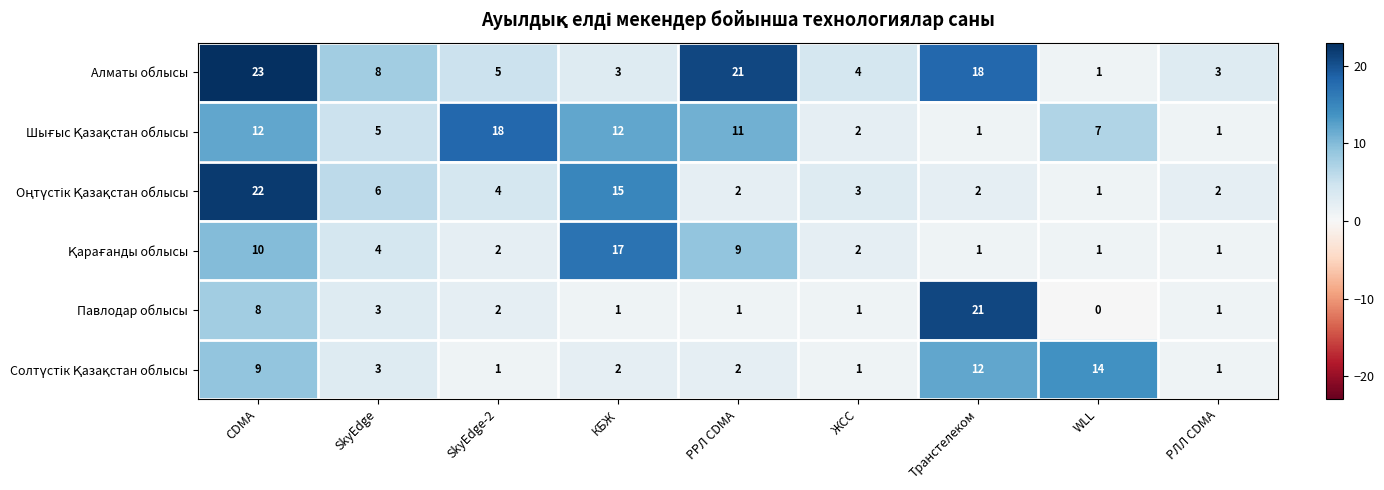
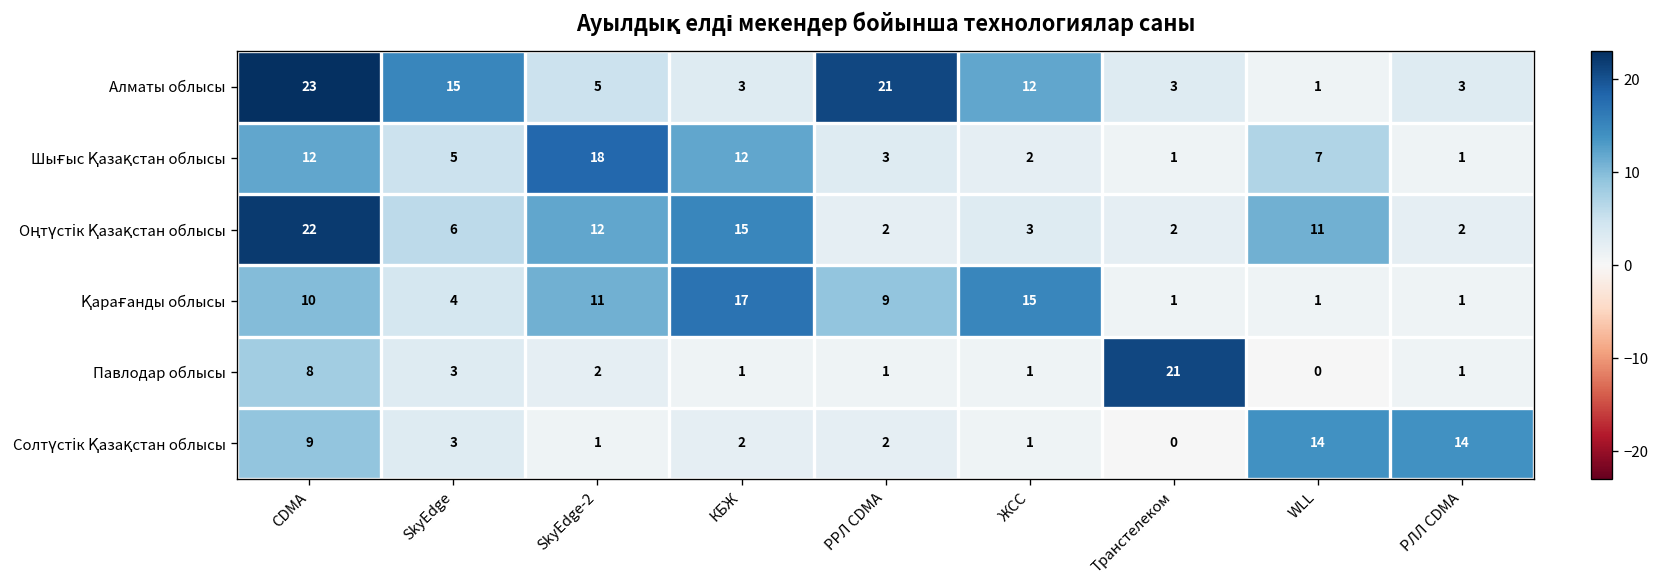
  {
    "Алматы облысы": {
      "CDMA": 23,
-     "SkyEdge": 8,
+     "SkyEdge": 15,
      "SkyEdge-2": 5,
      "КБЖ": 3,
      "РРЛ CDMA": 21,
-     "ЖСС": 4,
-     "Транстелеком": 18,
+     "ЖСС": 12,
+     "Транстелеком": 3,
      "WLL": 1,
      "РЛЛ CDMA": 3
    },
    "Шығыс Қазақстан облысы": {
      "CDMA": 12,
      "SkyEdge": 5,
      "SkyEdge-2": 18,
      "КБЖ": 12,
-     "РРЛ CDMA": 11,
+     "РРЛ CDMA": 3,
      "ЖСС": 2,
      "Транстелеком": 1,
      "WLL": 7,
      "РЛЛ CDMA": 1
    },
    "Оңтүстік Қазақстан облысы": {
      "CDMA": 22,
      "SkyEdge": 6,
-     "SkyEdge-2": 4,
+     "SkyEdge-2": 12,
      "КБЖ": 15,
      "РРЛ CDMA": 2,
      "ЖСС": 3,
      "Транстелеком": 2,
-     "WLL": 1,
+     "WLL": 11,
      "РЛЛ CDMA": 2
    },
    "Қарағанды облысы": {
      "CDMA": 10,
      "SkyEdge": 4,
-     "SkyEdge-2": 2,
+     "SkyEdge-2": 11,
      "КБЖ": 17,
      "РРЛ CDMA": 9,
-     "ЖСС": 2,
+     "ЖСС": 15,
      "Транстелеком": 1,
      "WLL": 1,
      "РЛЛ CDMA": 1
    },
    "Павлодар облысы": {
      "CDMA": 8,
      "SkyEdge": 3,
      "SkyEdge-2": 2,
      "КБЖ": 1,
      "РРЛ CDMA": 1,
      "ЖСС": 1,
      "Транстелеком": 21,
      "WLL": 0,
      "РЛЛ CDMA": 1
    },
    "Солтүстік Қазақстан облысы": {
      "CDMA": 9,
      "SkyEdge": 3,
      "SkyEdge-2": 1,
      "КБЖ": 2,
      "РРЛ CDMA": 2,
      "ЖСС": 1,
-     "Транстелеком": 12,
+     "Транстелеком": 0,
      "WLL": 14,
-     "РЛЛ CDMA": 1
+     "РЛЛ CDMA": 14
    }
  }
